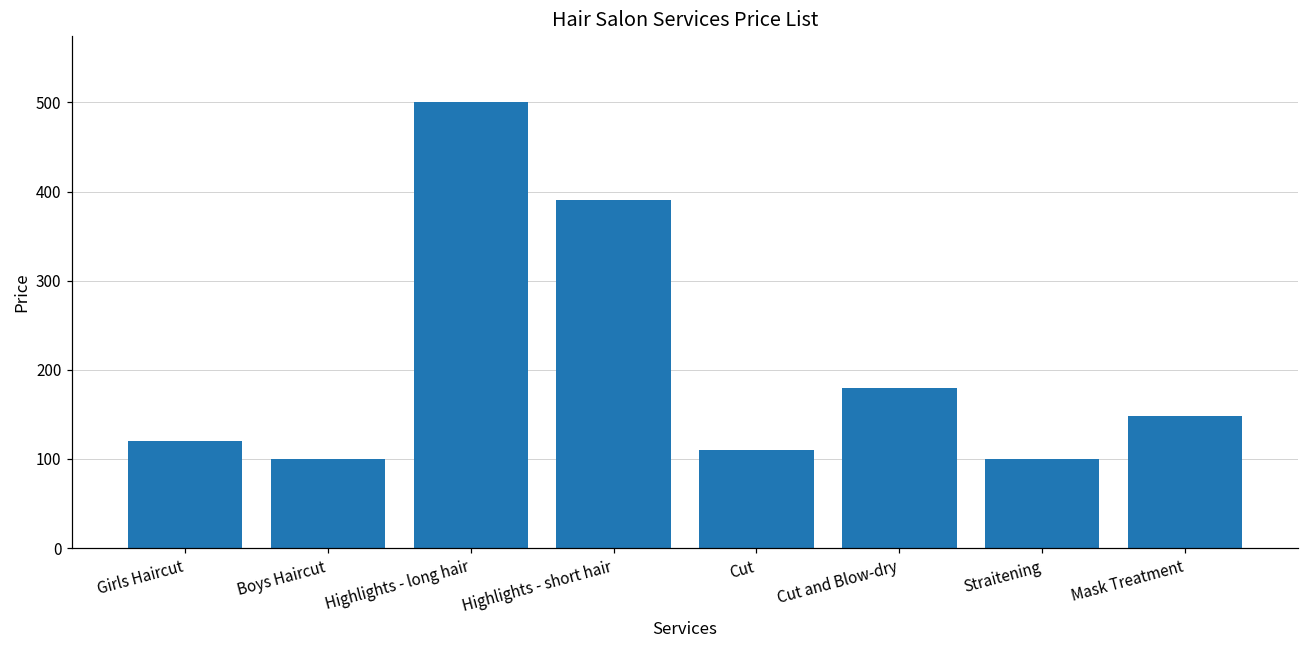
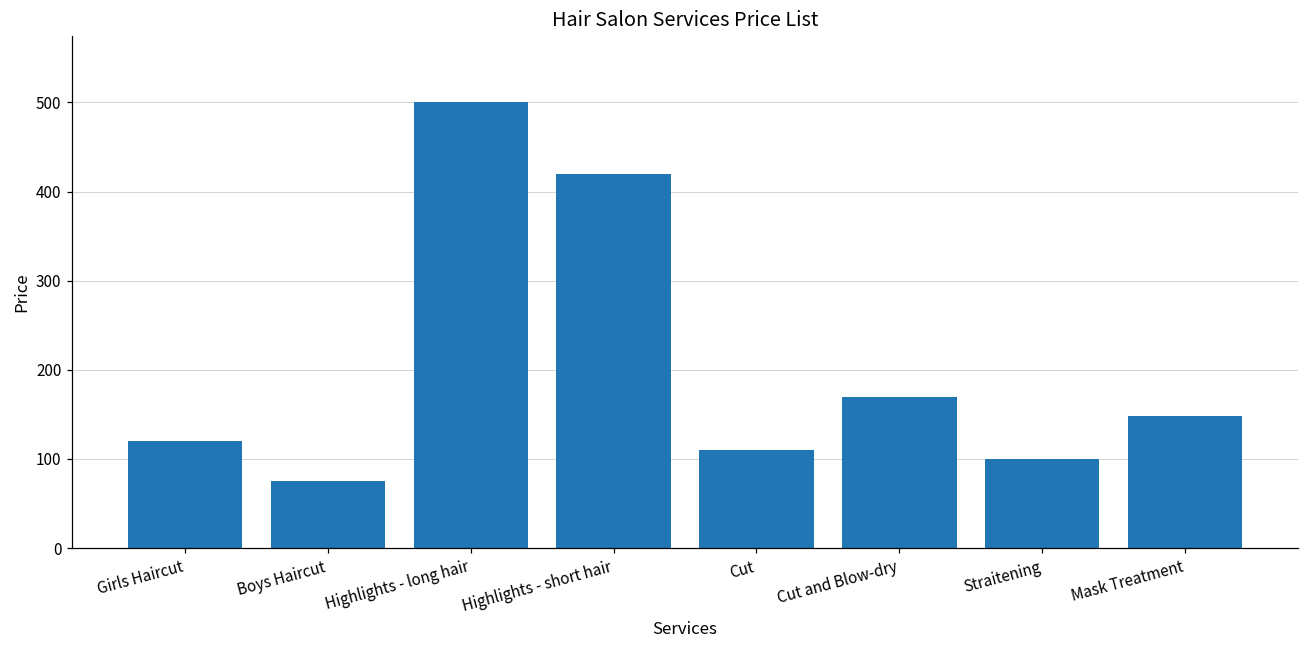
  {
    "Girls Haircut": 120,
-   "Boys Haircut": 100,
+   "Boys Haircut": 80,
    "Highlights - long hair": 500,
-   "Highlights - short hair": 390,
+   "Highlights - short hair": 420,
    "Cut": 110,
-   "Cut and Blow-dry": 180,
+   "Cut and Blow-dry": 170,
    "Straitening": 100,
    "Mask Treatment": 150
  }
